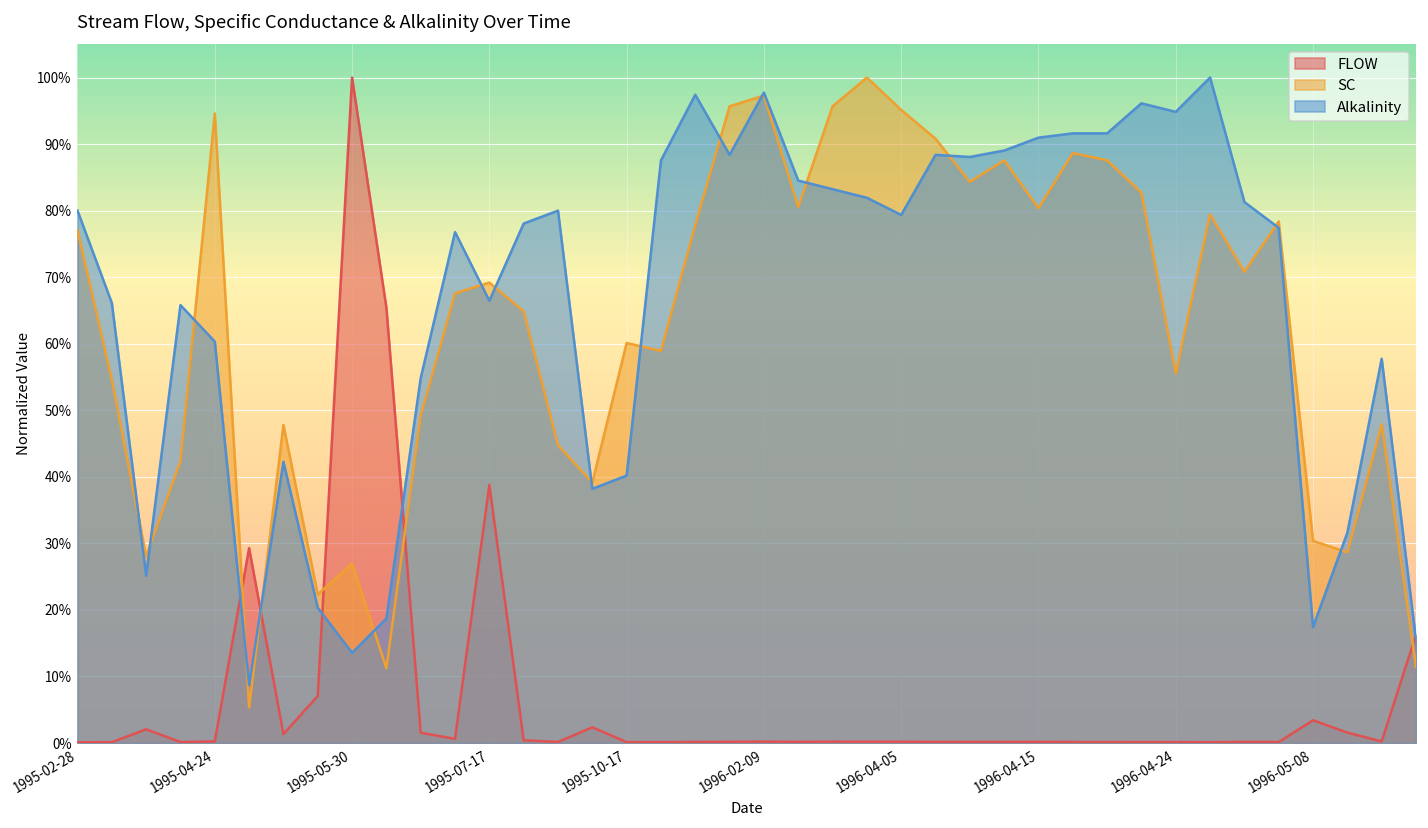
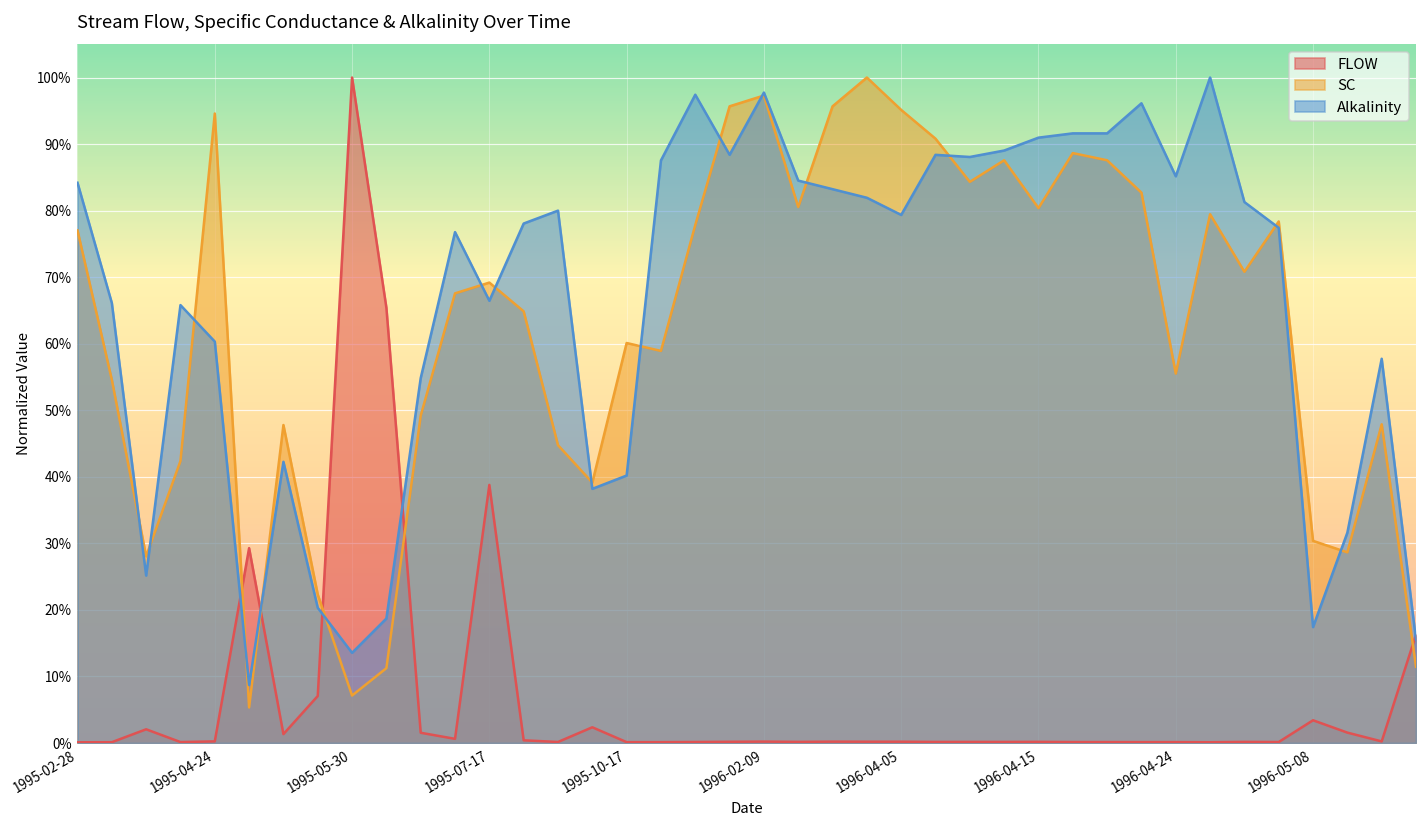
  {
    "FLOW": {
      "1995-02-28": "0%",
      "1995-04-24": "0%",
      "1995-05-30": "100%",
      "1995-07-17": "39%",
      "1995-10-17": "0%",
      "1996-02-09": "0%",
      "1996-04-05": "0%",
      "1996-04-15": "0%",
      "1996-04-24": "0%",
      "1996-05-08": "3%"
    },
    "SC": {
      "1995-02-28": "77%",
      "1995-04-24": "95%",
-     "1995-05-30": "27%",
+     "1995-05-30": "7%",
      "1995-07-17": "69%",
      "1995-10-17": "60%",
      "1996-04-05": "95%",
      "1996-04-15": "80%",
      "1996-04-24": "56%",
      "1996-05-08": "30%"
    },
    "Alkalinity": {
-     "1995-02-28": "80%",
+     "1995-02-28": "84%",
      "1995-04-24": "60%",
      "1995-05-30": "14%",
      "1995-07-17": "66%",
      "1995-10-17": "40%",
      "1996-04-05": "79%",
      "1996-04-15": "91%",
-     "1996-04-24": "95%",
+     "1996-04-24": "85%",
      "1996-05-08": "17%"
    }
  }
